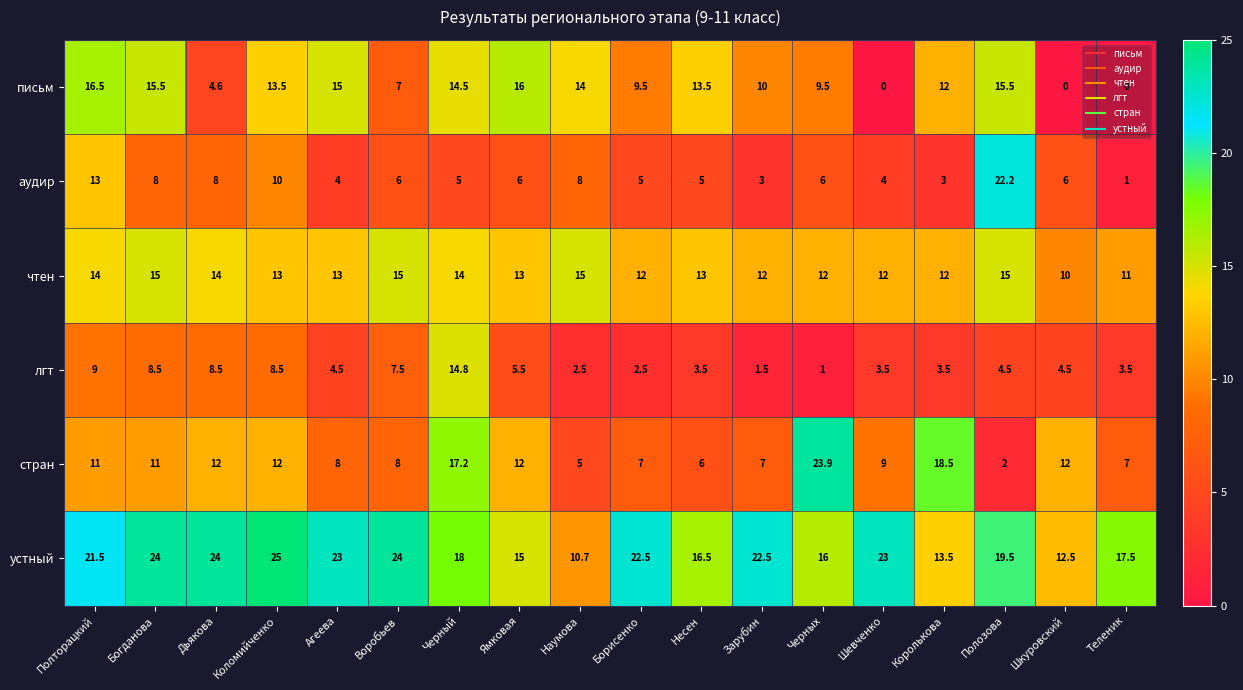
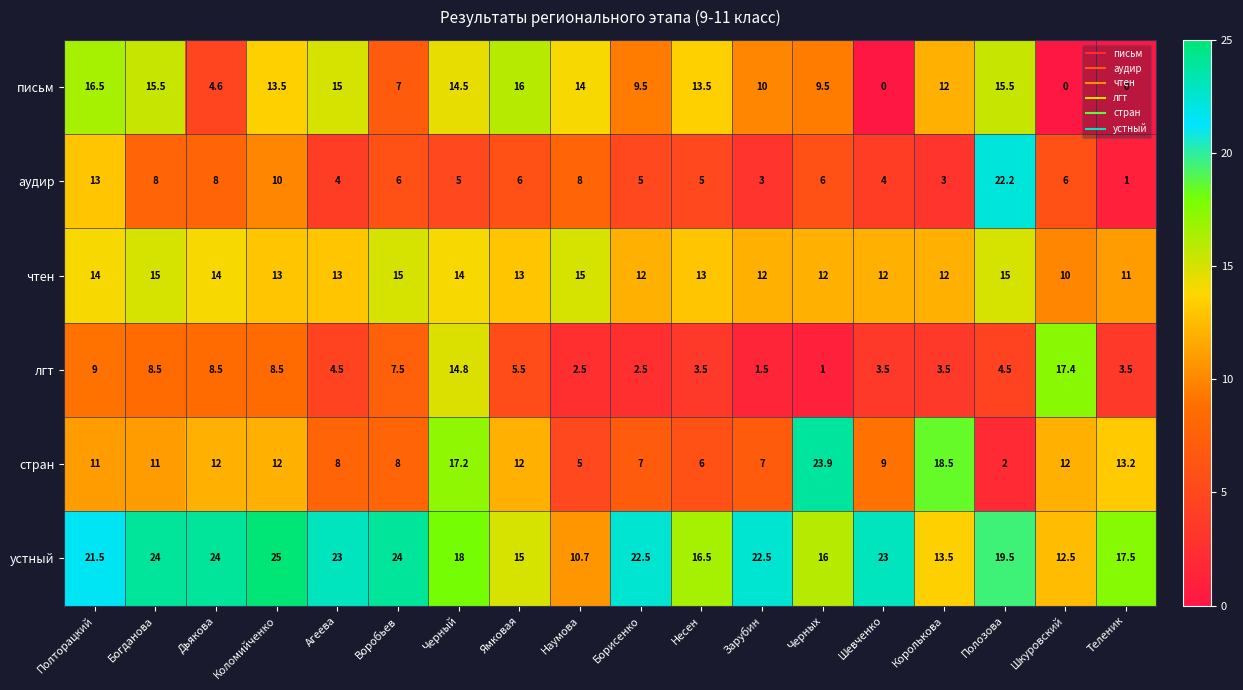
  {
    "письм": {
      "Полторацкий": 16.5,
      "Богданова": 15.5,
      "Дьякова": 4.6,
      "Коломийченко": 13.5,
      "Агеева": 15,
      "Воробьев": 7,
      "Черный": 14.5,
      "Ямковая": 16,
      "Наумова": 14,
      "Борисенко": 9.5,
      "Несен": 13.5,
      "Зарубин": 10,
      "Черных": 9.5,
      "Шевченко": 0,
      "Королькова": 12,
      "Полозова": 15.5,
      "Шкуровский": 0
    },
    "аудир": {
      "Полторацкий": 13,
      "Богданова": 8,
      "Дьякова": 8,
      "Коломийченко": 10,
      "Агеева": 4,
      "Воробьев": 6,
      "Черный": 5,
      "Ямковая": 6,
      "Наумова": 8,
      "Борисенко": 5,
      "Несен": 5,
      "Зарубин": 3,
      "Черных": 6,
      "Шевченко": 4,
      "Королькова": 3,
      "Полозова": 22.2,
      "Шкуровский": 6,
      "Теленик": 1
    },
    "чтен": {
      "Полторацкий": 14,
      "Богданова": 15,
      "Дьякова": 14,
      "Коломийченко": 13,
      "Агеева": 13,
      "Воробьев": 15,
      "Черный": 14,
      "Ямковая": 13,
      "Наумова": 15,
      "Борисенко": 12,
      "Несен": 13,
      "Зарубин": 12,
      "Черных": 12,
      "Шевченко": 12,
      "Королькова": 12,
      "Полозова": 15,
      "Шкуровский": 10,
      "Теленик": 11
    },
    "лгт": {
      "Полторацкий": 9,
      "Богданова": 8.5,
      "Дьякова": 8.5,
      "Коломийченко": 8.5,
      "Агеева": 4.5,
      "Воробьев": 7.5,
      "Черный": 14.8,
      "Ямковая": 5.5,
      "Наумова": 2.5,
      "Борисенко": 2.5,
      "Несен": 3.5,
      "Зарубин": 1.5,
      "Черных": 1,
      "Шевченко": 3.5,
      "Королькова": 3.5,
      "Полозова": 4.5,
-     "Шкуровский": 4.5,
+     "Шкуровский": 17.4,
      "Теленик": 3.5
    },
    "стран": {
      "Полторацкий": 11,
      "Богданова": 11,
      "Дьякова": 12,
      "Коломийченко": 12,
      "Агеева": 8,
      "Воробьев": 8,
      "Черный": 17.2,
      "Ямковая": 12,
      "Наумова": 5,
      "Борисенко": 7,
      "Несен": 6,
      "Зарубин": 7,
      "Черных": 23.9,
      "Шевченко": 9,
      "Королькова": 18.5,
      "Полозова": 2,
      "Шкуровский": 12,
-     "Теленик": 7
+     "Теленик": 13.2
    },
    "устный": {
      "Полторацкий": 21.5,
      "Богданова": 24,
      "Дьякова": 24,
      "Коломийченко": 25,
      "Агеева": 23,
      "Воробьев": 24,
      "Черный": 18,
      "Ямковая": 15,
      "Наумова": 10.7,
      "Борисенко": 22.5,
      "Несен": 16.5,
      "Зарубин": 22.5,
      "Черных": 16,
      "Шевченко": 23,
      "Королькова": 13.5,
      "Полозова": 19.5,
      "Шкуровский": 12.5,
      "Теленик": 17.5
    }
  }
